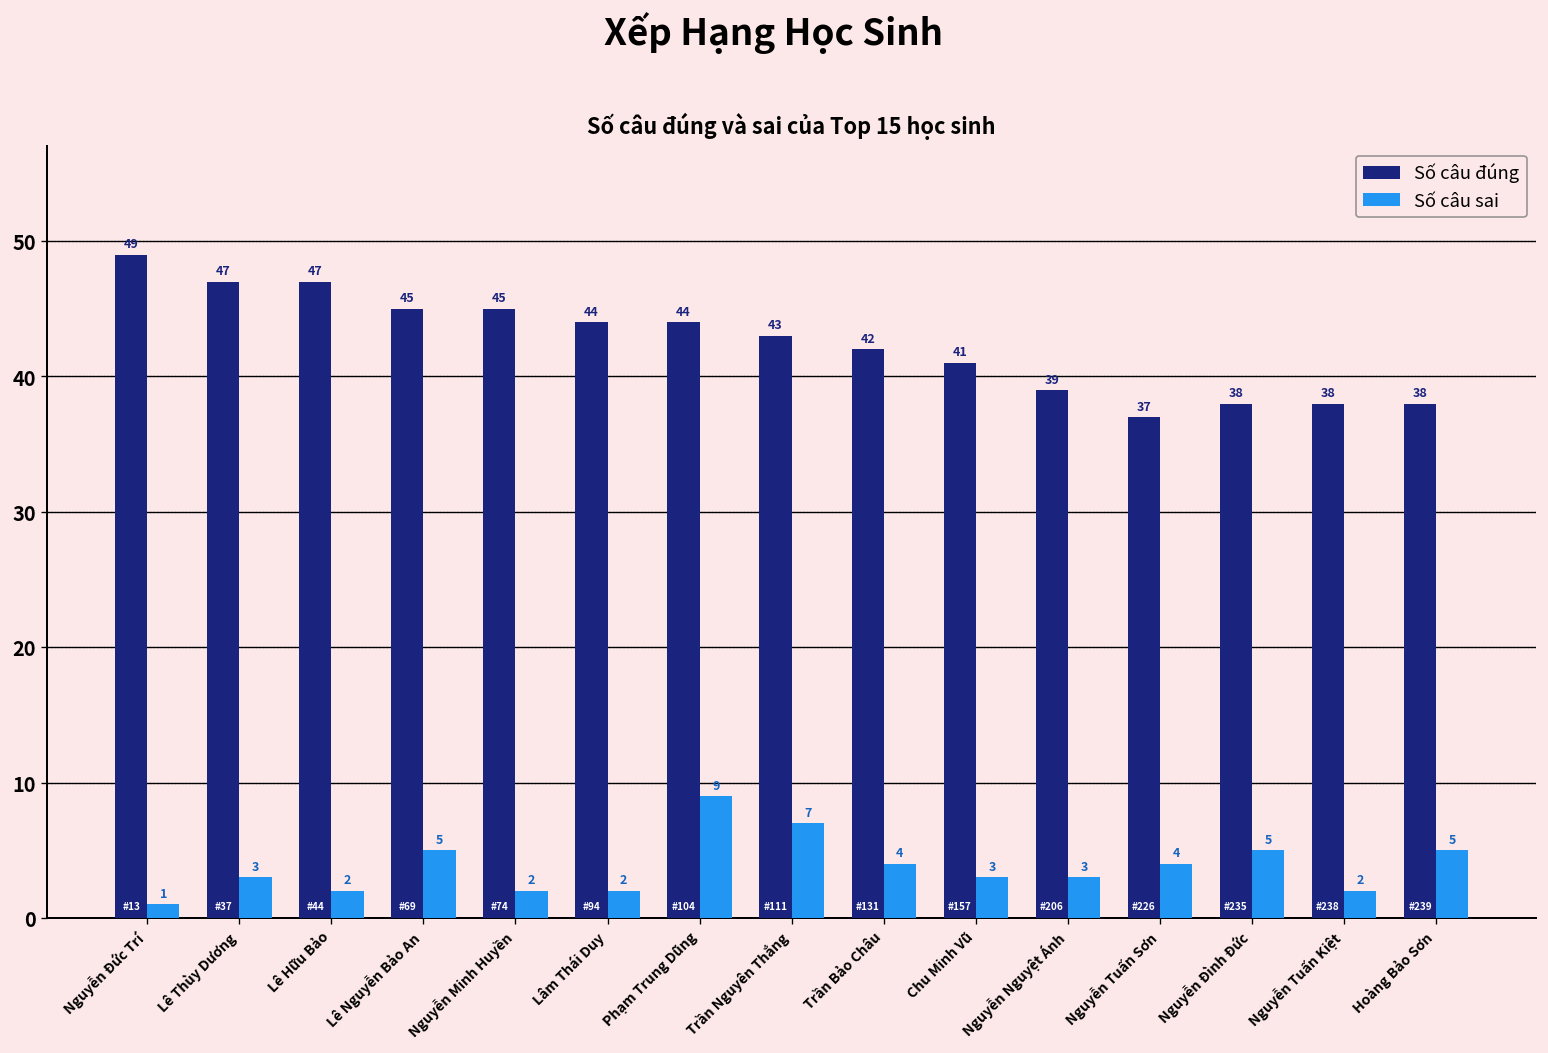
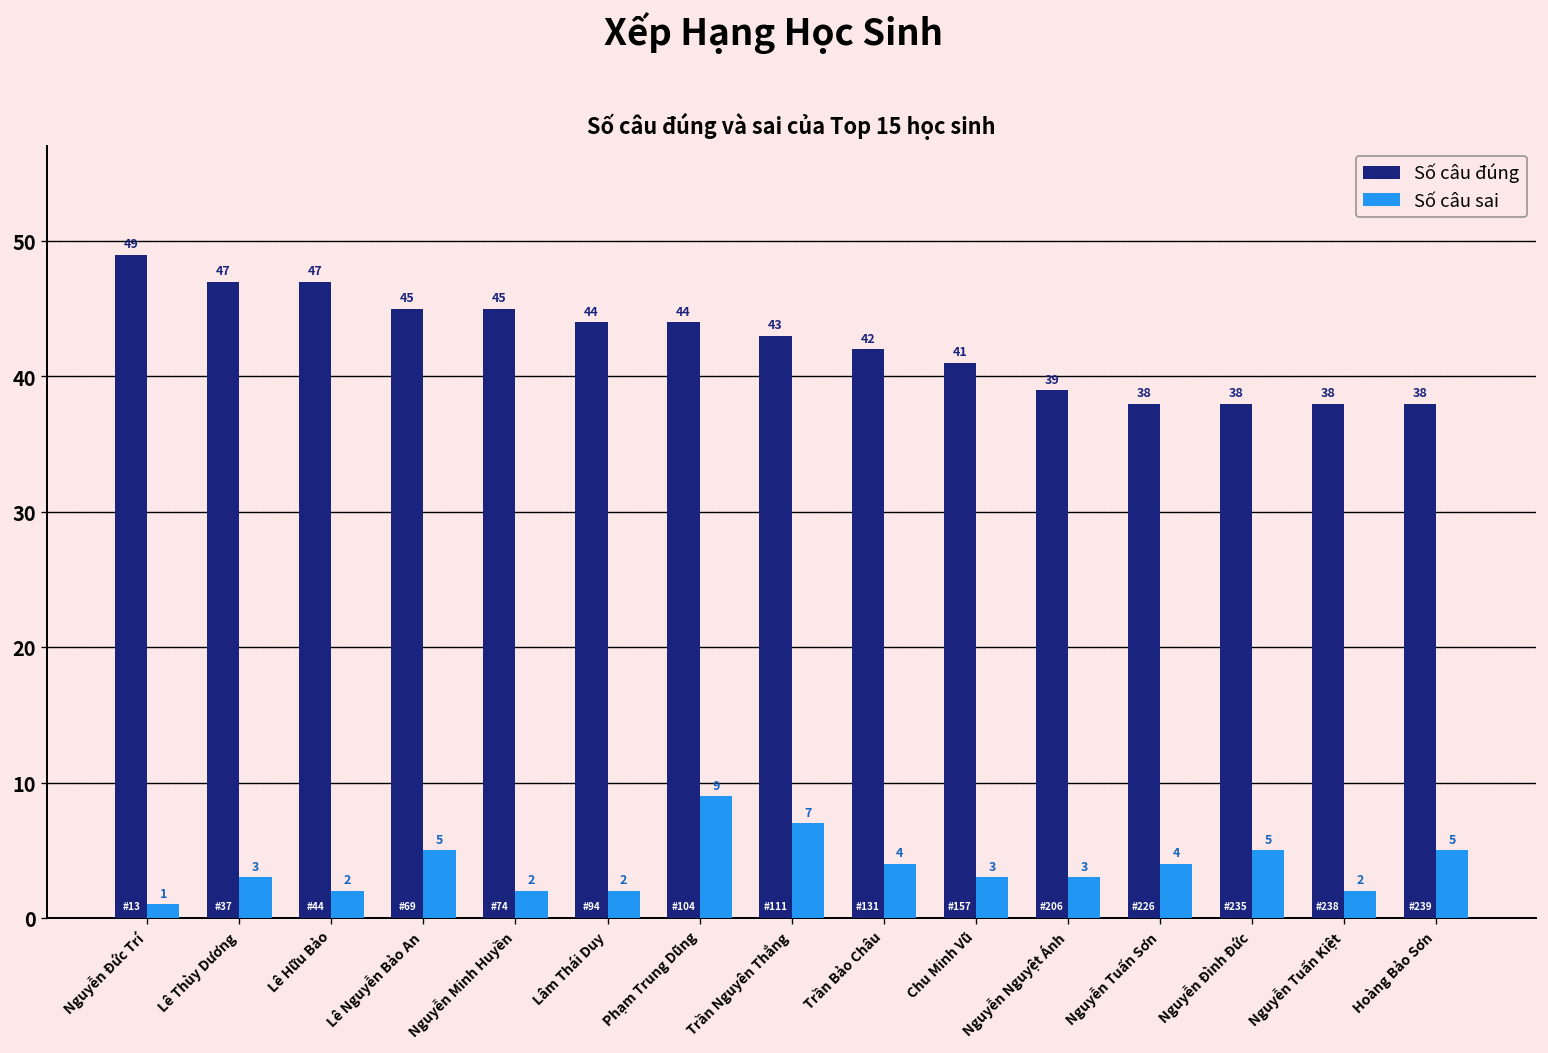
  {
    "Số câu đúng": {
      "Nguyễn Đức Trí": 49,
      "Lê Thùy Dương": 47,
      "Lê Hữu Bảo": 47,
      "Lê Nguyễn Bảo An": 45,
      "Nguyễn Minh Huyền": 45,
      "Lâm Thái Duy": 44,
      "Phạm Trung Dũng": 44,
      "Trần Nguyên Thắng": 43,
      "Trần Bảo Châu": 42,
      "Chu Minh Vũ": 41,
      "Nguyễn Nguyệt Ánh": 39,
-     "Nguyễn Tuấn Sơn": 37,
+     "Nguyễn Tuấn Sơn": 38,
      "Nguyễn Đình Đức": 38,
      "Nguyễn Tuấn Kiệt": 38,
      "Hoàng Bảo Sơn": 38
    },
    "Số câu sai": {
      "Nguyễn Đức Trí": 1,
      "Lê Thùy Dương": 3,
      "Lê Hữu Bảo": 2,
      "Lê Nguyễn Bảo An": 5,
      "Nguyễn Minh Huyền": 2,
      "Lâm Thái Duy": 2,
      "Phạm Trung Dũng": 9,
      "Trần Nguyên Thắng": 7,
      "Trần Bảo Châu": 4,
      "Chu Minh Vũ": 3,
      "Nguyễn Nguyệt Ánh": 3,
      "Nguyễn Tuấn Sơn": 4,
      "Nguyễn Đình Đức": 5,
      "Nguyễn Tuấn Kiệt": 2,
      "Hoàng Bảo Sơn": 5
    }
  }
